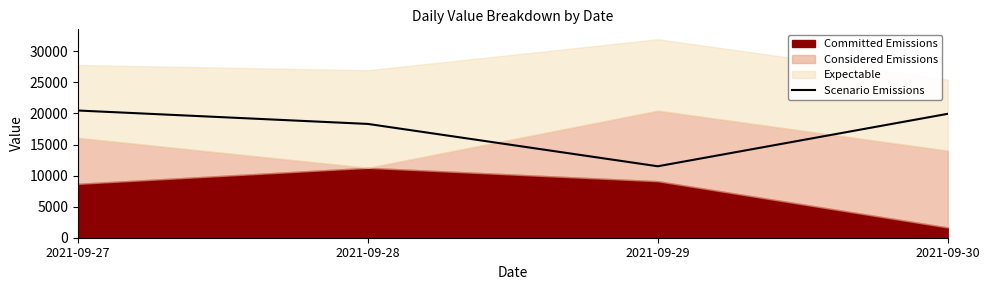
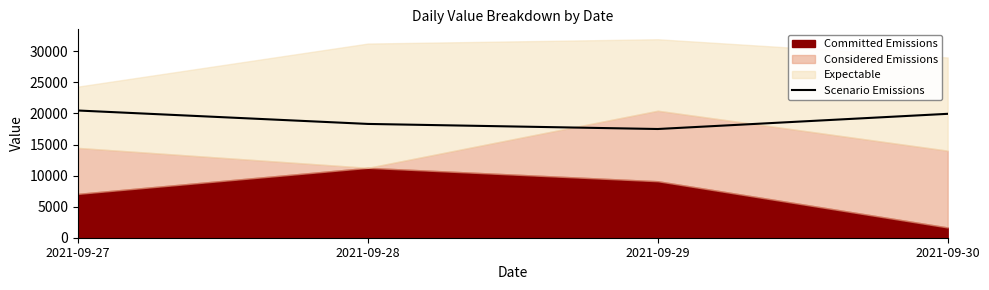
  {
    "Committed Emissions": {
-     "2021-09-27": 9000,
+     "2021-09-27": 7000,
      "2021-09-29": 9000,
      "2021-09-30": 2000
    },
    "Scenario Emissions": {
      "2021-09-27": 20000,
      "2021-09-28": 18000,
-     "2021-09-29": 12000,
+     "2021-09-29": 17000,
      "2021-09-30": 20000
    },
    "Considered Emissions": {
      "2021-09-27": 7000,
      "2021-09-29": 11000,
      "2021-09-30": 12000
    },
    "Expectable": {
-     "2021-09-27": 12000,
-     "2021-09-28": 16000,
+     "2021-09-27": 10000,
+     "2021-09-28": 20000,
      "2021-09-29": 12000,
-     "2021-09-30": 11000
+     "2021-09-30": 15000
    }
  }
